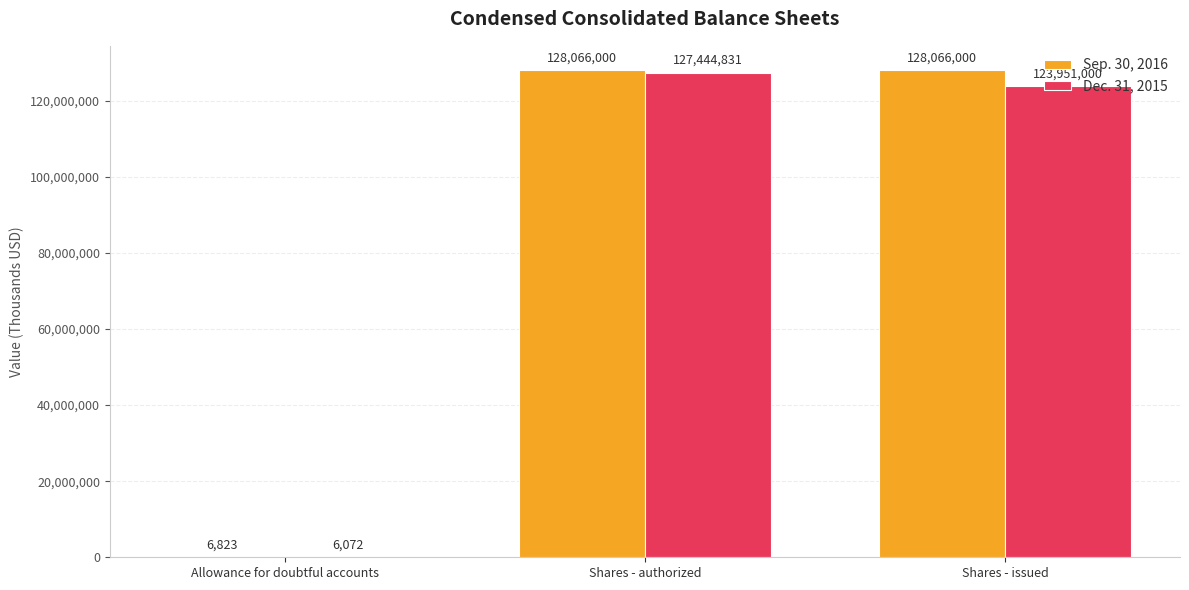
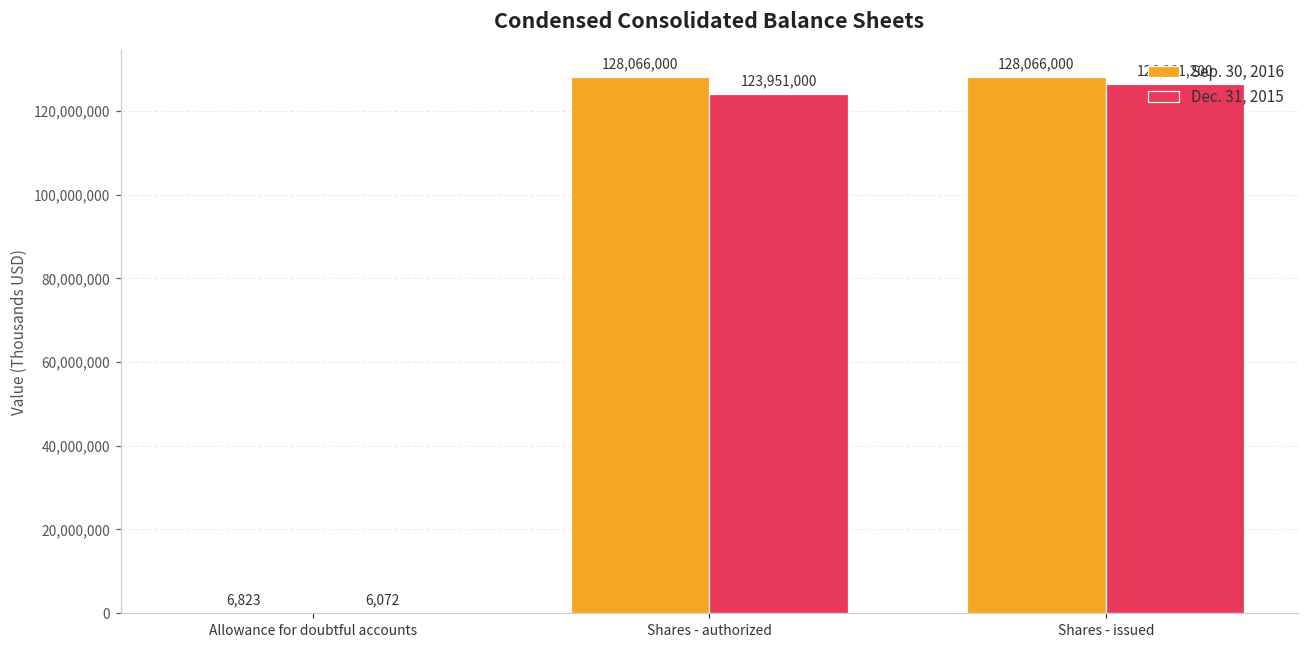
  {
    "Sep. 30, 2016": {
      "Allowance for doubtful accounts": "6,823",
      "Shares - authorized": "128,066,000",
      "Shares - issued": "128,066,000"
    },
    "Dec. 31, 2015": {
      "Allowance for doubtful accounts": "6,072",
-     "Shares - authorized": "127,444,831",
-     "Shares - issued": "123,951,000"
+     "Shares - authorized": "123,951,000",
+     "Shares - issued": "126,381,200"
    }
  }
